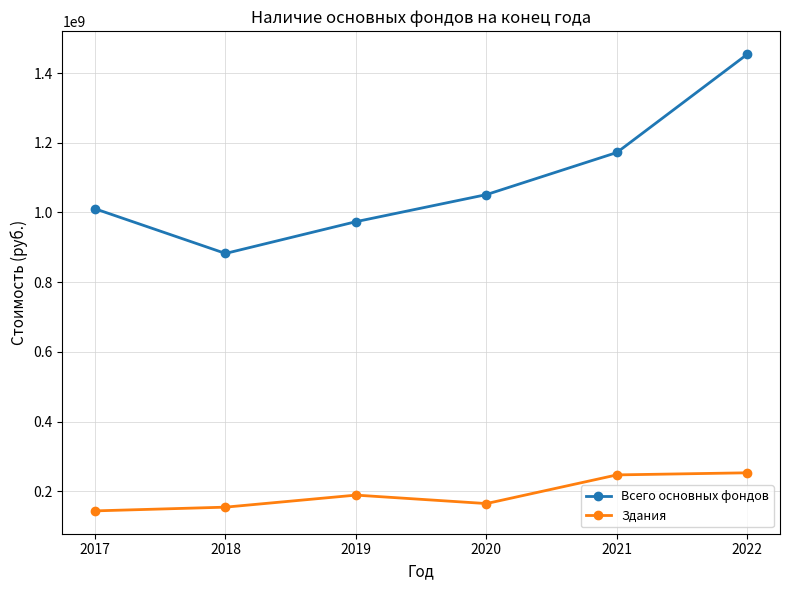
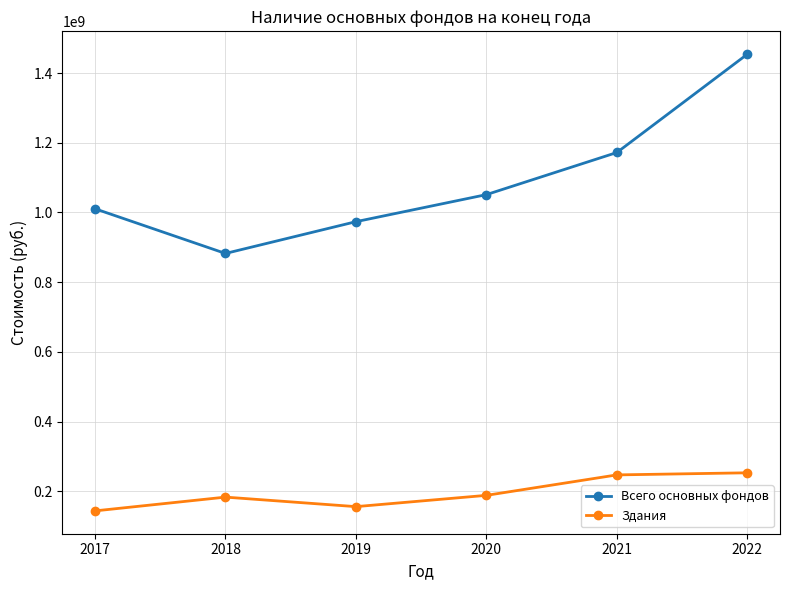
  {
    "Всего основных фондов": {
      "2017": 1010000000,
      "2018": 880000000,
      "2019": 970000000,
      "2020": 1050000000,
      "2021": 1170000000,
      "2022": 1450000000
    },
    "Здания": {
      "2017": 140000000,
-     "2018": 150000000,
-     "2019": 190000000,
-     "2020": 160000000,
+     "2018": 180000000,
+     "2019": 160000000,
+     "2020": 190000000,
      "2021": 250000000,
      "2022": 250000000
    }
  }
